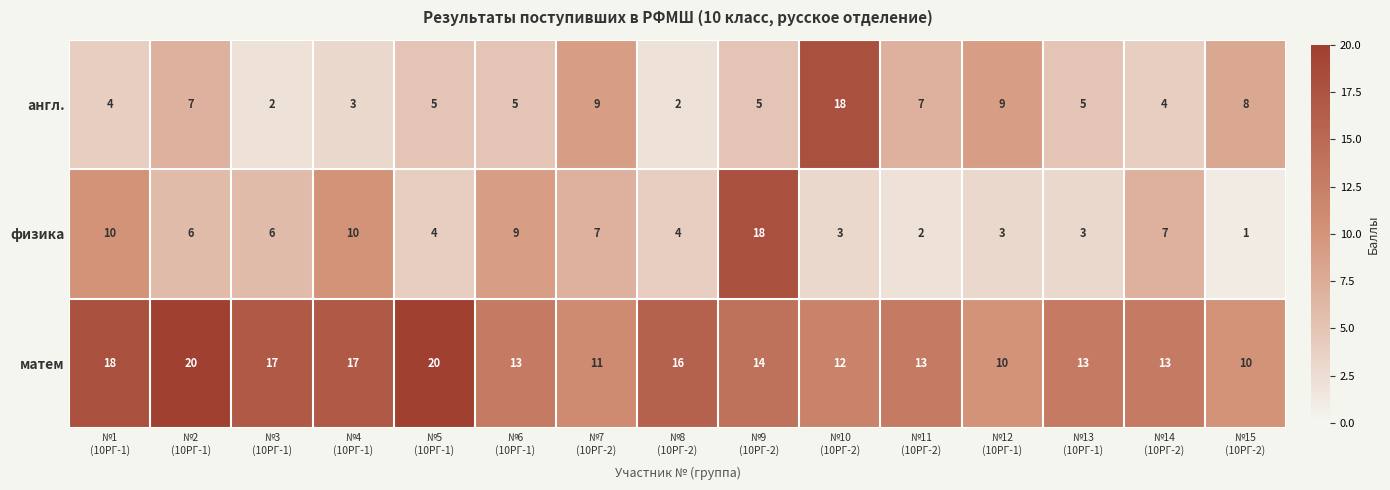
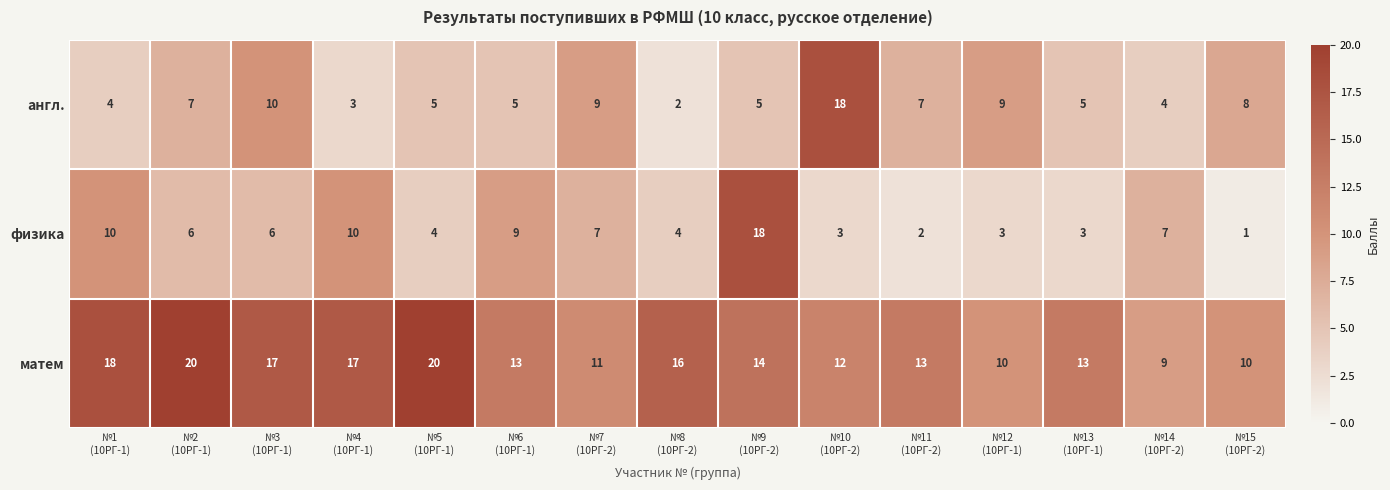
  {
    "англ.": {
      "№1 (10РГ-1)": 4,
      "№2 (10РГ-1)": 7,
-     "№3 (10РГ-1)": 2,
+     "№3 (10РГ-1)": 10,
      "№4 (10РГ-1)": 3,
      "№5 (10РГ-1)": 5,
      "№6 (10РГ-1)": 5,
      "№7 (10РГ-2)": 9,
      "№8 (10РГ-2)": 2,
      "№9 (10РГ-2)": 5,
      "№10 (10РГ-2)": 18,
      "№11 (10РГ-2)": 7,
      "№12 (10РГ-1)": 9,
      "№13 (10РГ-1)": 5,
      "№14 (10РГ-2)": 4,
      "№15 (10РГ-2)": 8
    },
    "физика": {
      "№1 (10РГ-1)": 10,
      "№2 (10РГ-1)": 6,
      "№3 (10РГ-1)": 6,
      "№4 (10РГ-1)": 10,
      "№5 (10РГ-1)": 4,
      "№6 (10РГ-1)": 9,
      "№7 (10РГ-2)": 7,
      "№8 (10РГ-2)": 4,
      "№9 (10РГ-2)": 18,
      "№10 (10РГ-2)": 3,
      "№11 (10РГ-2)": 2,
      "№12 (10РГ-1)": 3,
      "№13 (10РГ-1)": 3,
      "№14 (10РГ-2)": 7,
      "№15 (10РГ-2)": 1
    },
    "матем": {
      "№1 (10РГ-1)": 18,
      "№2 (10РГ-1)": 20,
      "№3 (10РГ-1)": 17,
      "№4 (10РГ-1)": 17,
      "№5 (10РГ-1)": 20,
      "№6 (10РГ-1)": 13,
      "№7 (10РГ-2)": 11,
      "№8 (10РГ-2)": 16,
      "№9 (10РГ-2)": 14,
      "№10 (10РГ-2)": 12,
      "№11 (10РГ-2)": 13,
      "№12 (10РГ-1)": 10,
      "№13 (10РГ-1)": 13,
-     "№14 (10РГ-2)": 13,
+     "№14 (10РГ-2)": 9,
      "№15 (10РГ-2)": 10
    }
  }
